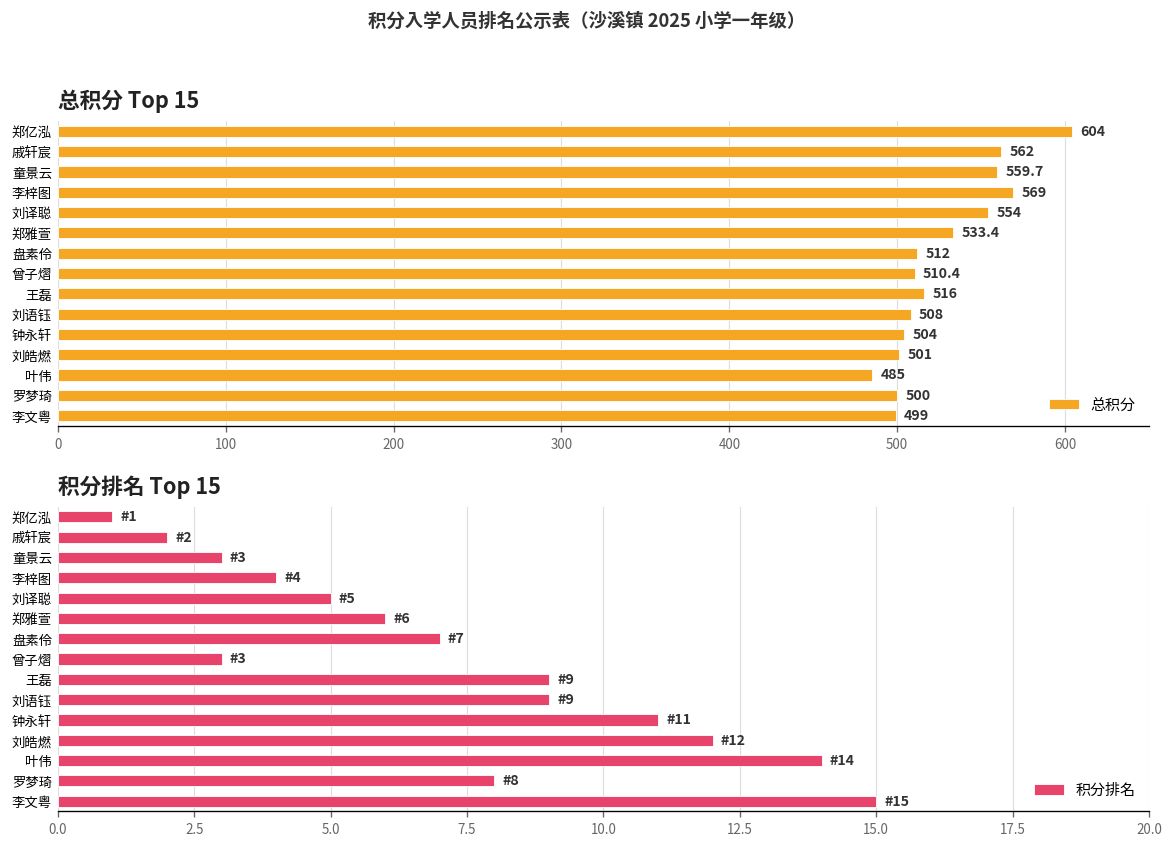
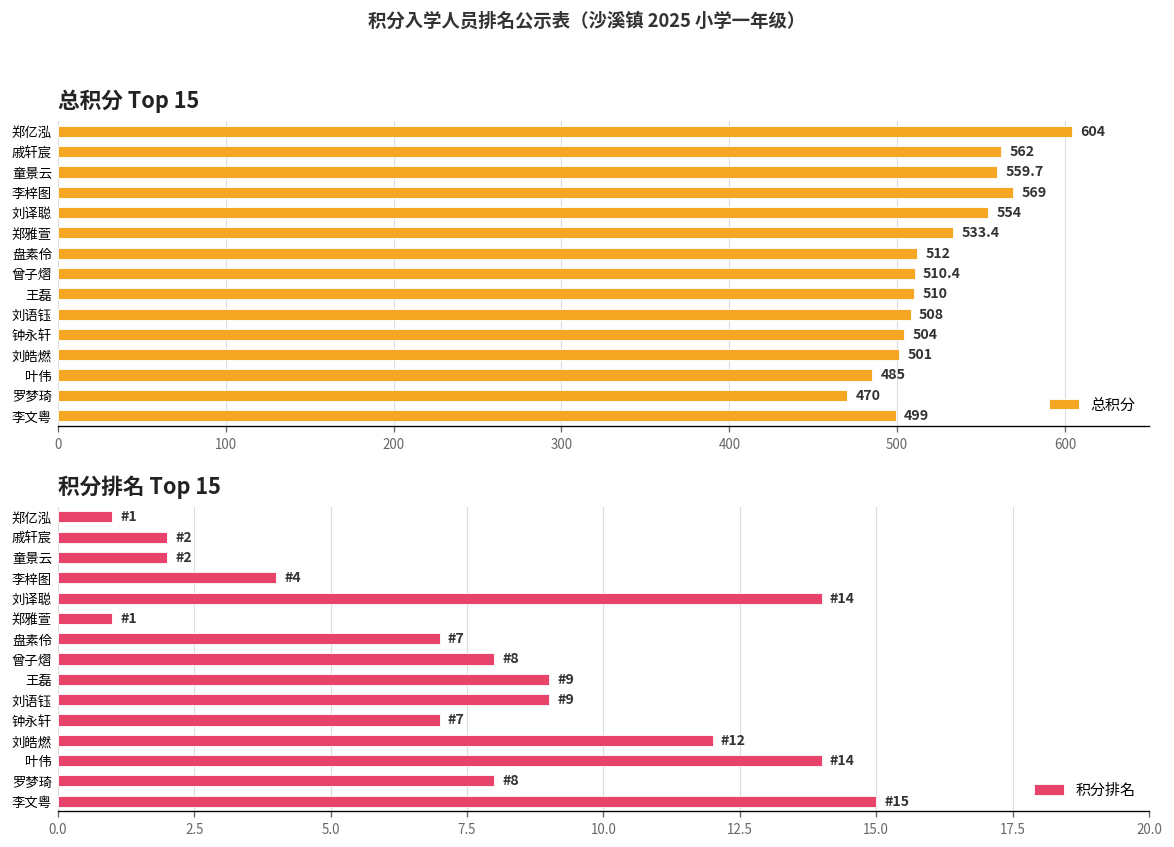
  {
    "总积分 Top 15": {
      "郑亿泓": 604,
      "戚轩宸": 562,
      "童景云": 559.7,
      "李梓图": 569,
      "刘译聪": 554,
      "郑雅萱": 533.4,
      "盘素伶": 512,
      "曾子熠": 510.4,
-     "王磊": 516,
+     "王磊": 510,
      "刘语钰": 508,
      "钟永轩": 504,
      "刘皓燃": 501,
      "叶伟": 485,
-     "罗梦琦": 500,
+     "罗梦琦": 470,
      "李文粤": 499
    },
    "积分排名 Top 15": {
      "郑亿泓": 1,
      "戚轩宸": 2,
-     "童景云": 3,
+     "童景云": 2,
      "李梓图": 4,
-     "刘译聪": 5,
-     "郑雅萱": 6,
+     "刘译聪": 14,
+     "郑雅萱": 1,
      "盘素伶": 7,
-     "曾子熠": 3,
+     "曾子熠": 8,
      "王磊": 9,
      "刘语钰": 9,
-     "钟永轩": 11,
+     "钟永轩": 7,
      "刘皓燃": 12,
      "叶伟": 14,
      "罗梦琦": 8,
      "李文粤": 15
    }
  }
